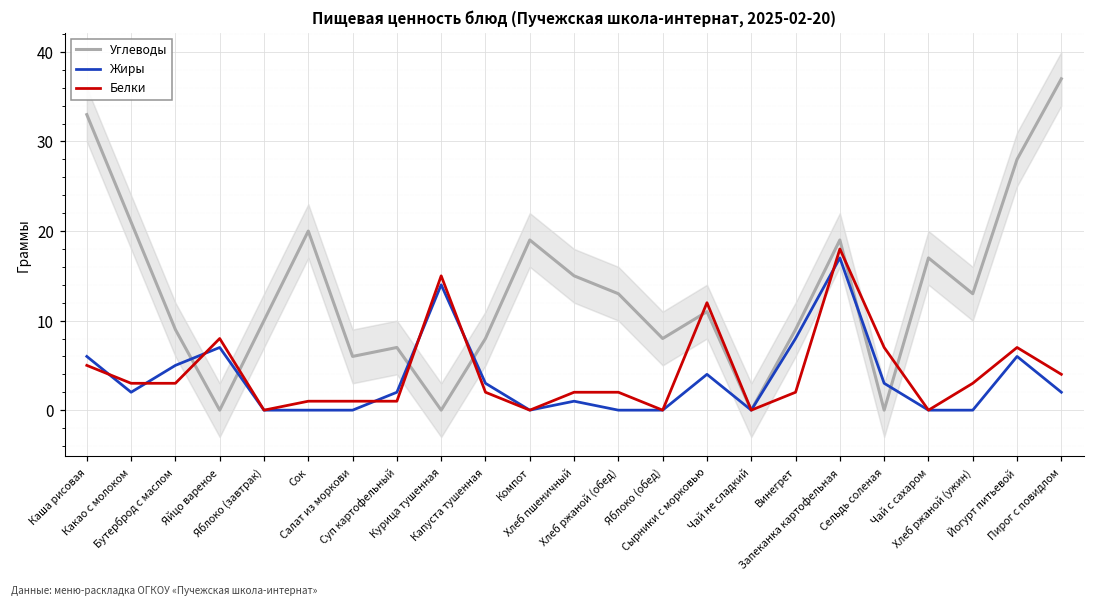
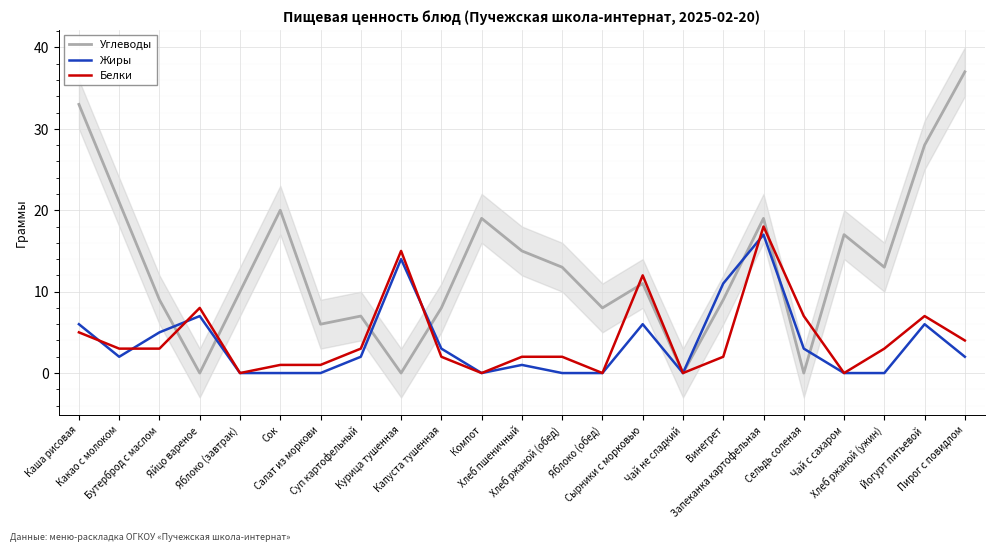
  {
    "Жиры": {
      "Каша рисовая": 6,
      "Какао с молоком": 2,
      "Бутерброд с маслом": 5,
      "Яйцо вареное": 7,
      "Сок": 0,
      "Салат из моркови": 0,
      "Суп картофельный": 2,
      "Курица тушенная": 14,
      "Капуста тушенная": 3,
      "Хлеб пшеничный": 1,
      "Хлеб ржаной (обед)": 0,
-     "Сырники с морковью": 4,
-     "Винегрет": 8,
+     "Сырники с морковью": 6,
+     "Винегрет": 11,
      "Запеканка картофельная": 17,
      "Хлеб ржаной (ужин)": 0,
      "Йогурт питьевой": 6,
      "Пирог с повидлом": 2
    },
    "Белки": {
      "Каша рисовая": 5,
      "Какао с молоком": 3,
      "Бутерброд с маслом": 3,
      "Яйцо вареное": 8,
      "Сок": 1,
      "Салат из моркови": 1,
-     "Суп картофельный": 1,
+     "Суп картофельный": 3,
      "Курица тушенная": 15,
      "Капуста тушенная": 2,
      "Хлеб пшеничный": 2,
      "Хлеб ржаной (обед)": 2,
      "Сырники с морковью": 12,
      "Винегрет": 2,
      "Запеканка картофельная": 18,
      "Сельдь соленая": 7,
      "Хлеб ржаной (ужин)": 3,
      "Йогурт питьевой": 7,
      "Пирог с повидлом": 4
    }
  }
